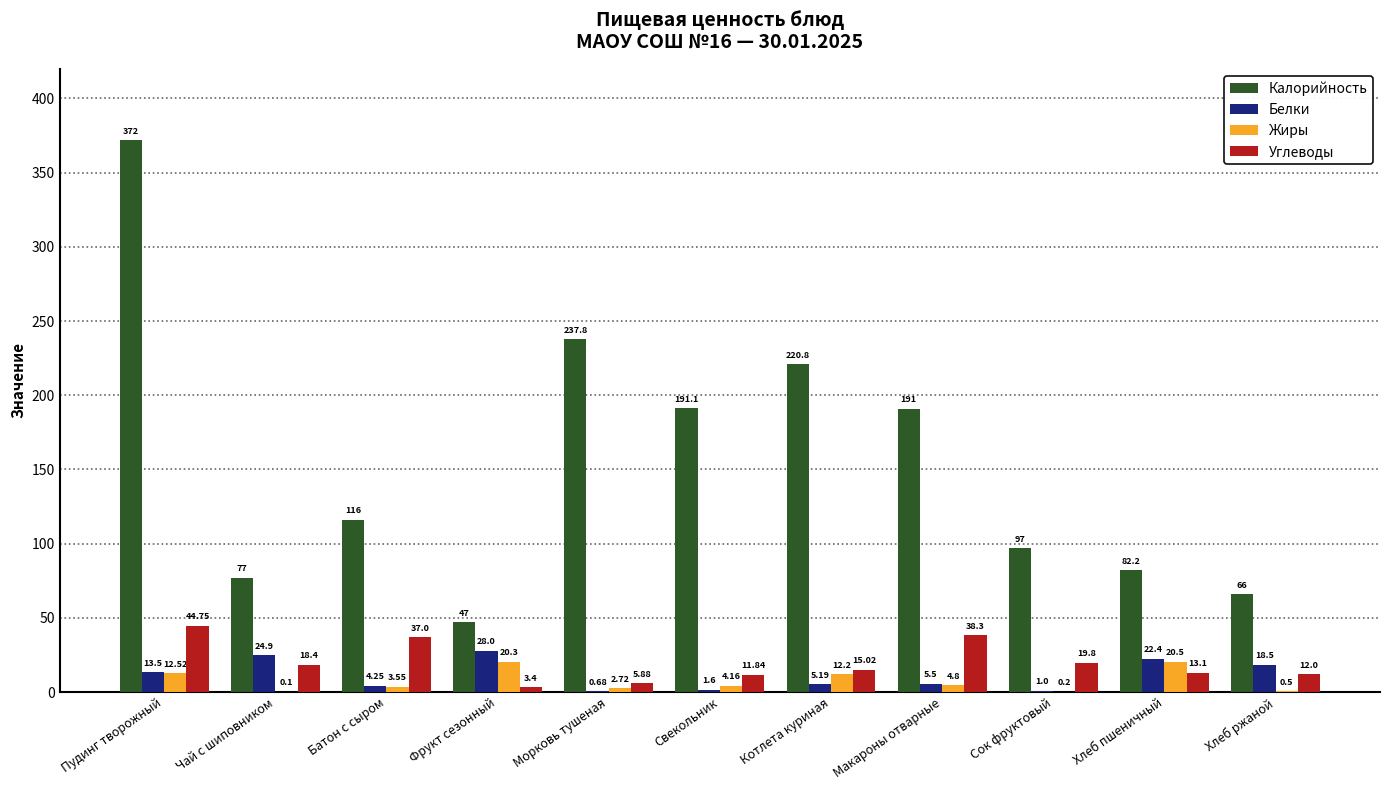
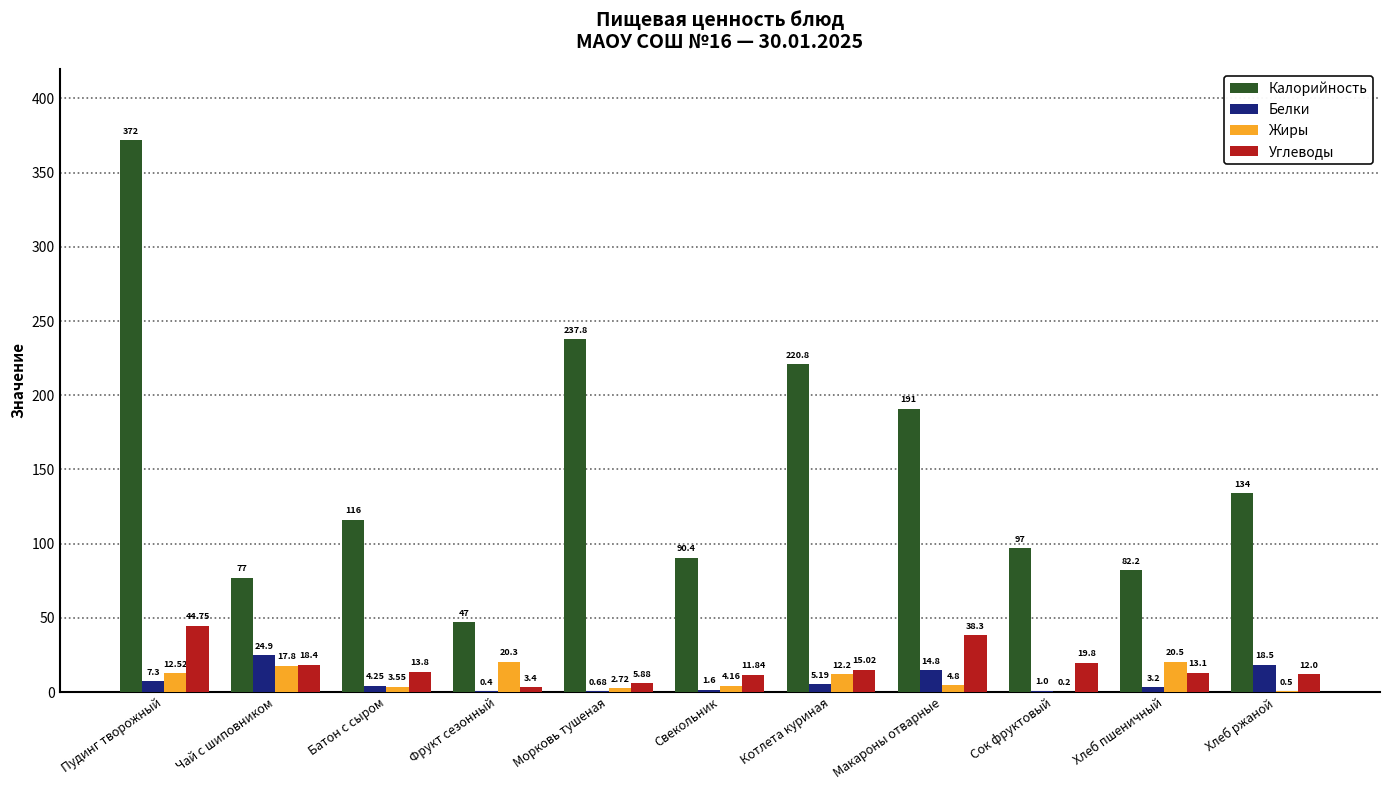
  {
    "Калорийность": {
      "Пудинг творожный": 372,
      "Чай с шиповником": 77,
      "Батон с сыром": 116,
      "Фрукт сезонный": 47,
      "Морковь тушеная": 237.8,
-     "Свекольник": 191.1,
+     "Свекольник": 90.4,
      "Котлета куриная": 220.8,
      "Макароны отварные": 191,
      "Сок фруктовый": 97,
      "Хлеб пшеничный": 82.2,
-     "Хлеб ржаной": 66
+     "Хлеб ржаной": 134
    },
    "Белки": {
-     "Пудинг творожный": 13.5,
+     "Пудинг творожный": 7.3,
      "Чай с шиповником": 24.9,
      "Батон с сыром": 4.25,
-     "Фрукт сезонный": 28.0,
+     "Фрукт сезонный": 0.4,
      "Морковь тушеная": 0.68,
      "Свекольник": 1.6,
      "Котлета куриная": 5.19,
-     "Макароны отварные": 5.5,
+     "Макароны отварные": 14.8,
      "Сок фруктовый": 1.0,
-     "Хлеб пшеничный": 22.4,
+     "Хлеб пшеничный": 3.2,
      "Хлеб ржаной": 18.5
    },
    "Жиры": {
      "Пудинг творожный": 12.52,
-     "Чай с шиповником": 0.1,
+     "Чай с шиповником": 17.8,
      "Батон с сыром": 3.55,
      "Фрукт сезонный": 20.3,
      "Морковь тушеная": 2.72,
      "Свекольник": 4.16,
      "Котлета куриная": 12.2,
      "Макароны отварные": 4.8,
      "Сок фруктовый": 0.2,
      "Хлеб пшеничный": 20.5,
      "Хлеб ржаной": 0.5
    },
    "Углеводы": {
      "Пудинг творожный": 44.75,
      "Чай с шиповником": 18.4,
-     "Батон с сыром": 37.0,
+     "Батон с сыром": 13.8,
      "Фрукт сезонный": 3.4,
      "Морковь тушеная": 5.88,
      "Свекольник": 11.84,
      "Котлета куриная": 15.02,
      "Макароны отварные": 38.3,
      "Сок фруктовый": 19.8,
      "Хлеб пшеничный": 13.1,
      "Хлеб ржаной": 12.0
    }
  }
